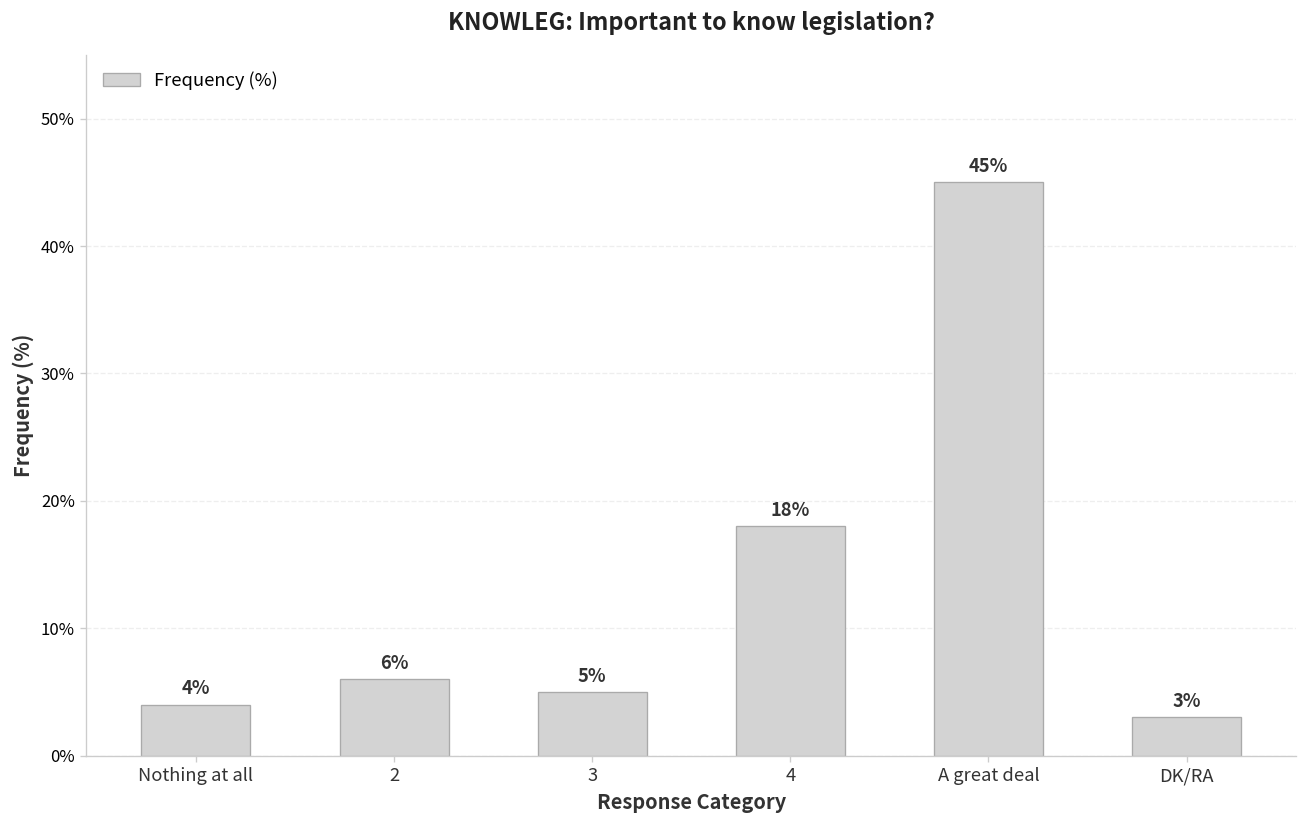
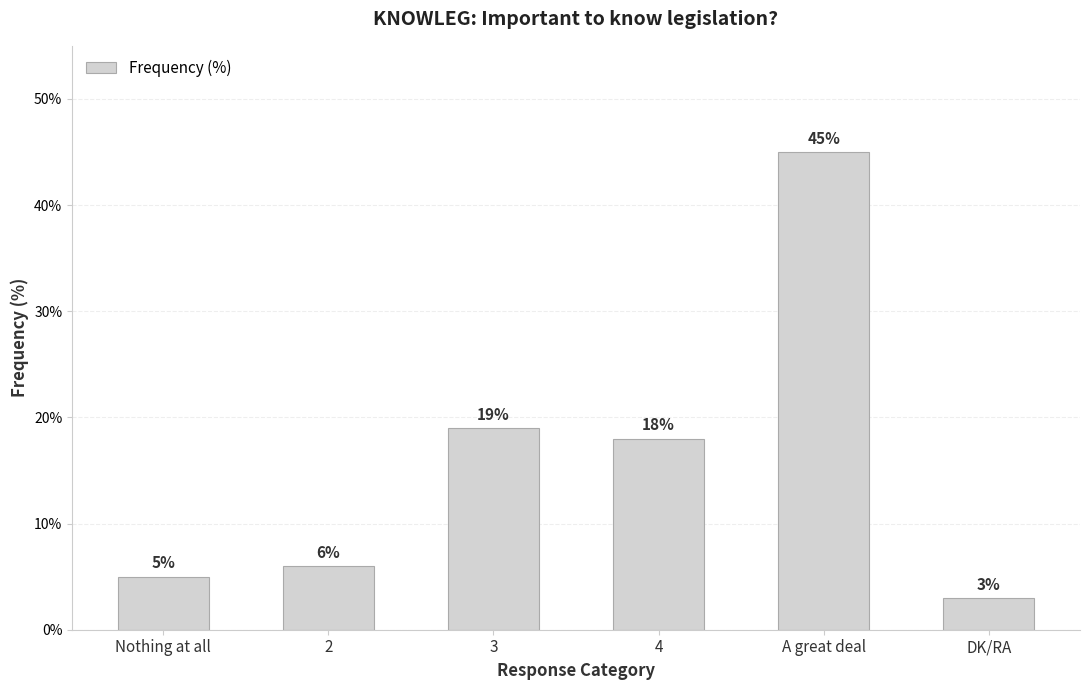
  {
-   "Nothing at all": "4%",
+   "Nothing at all": "5%",
    "2": "6%",
-   "3": "5%",
+   "3": "19%",
    "4": "18%",
    "A great deal": "45%",
    "DK/RA": "3%"
  }
